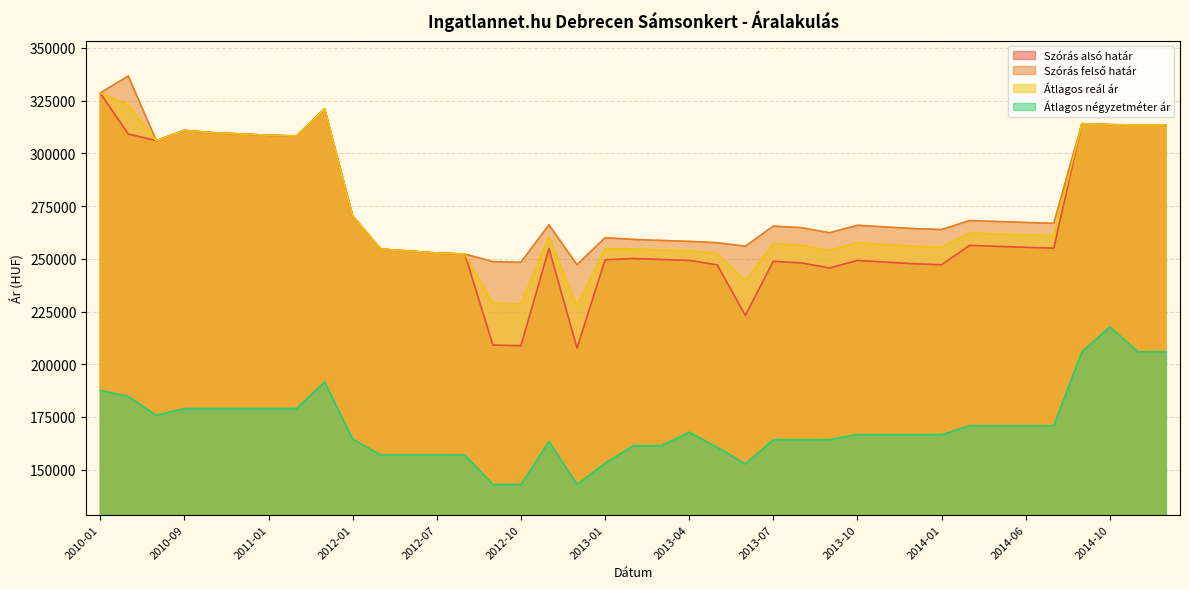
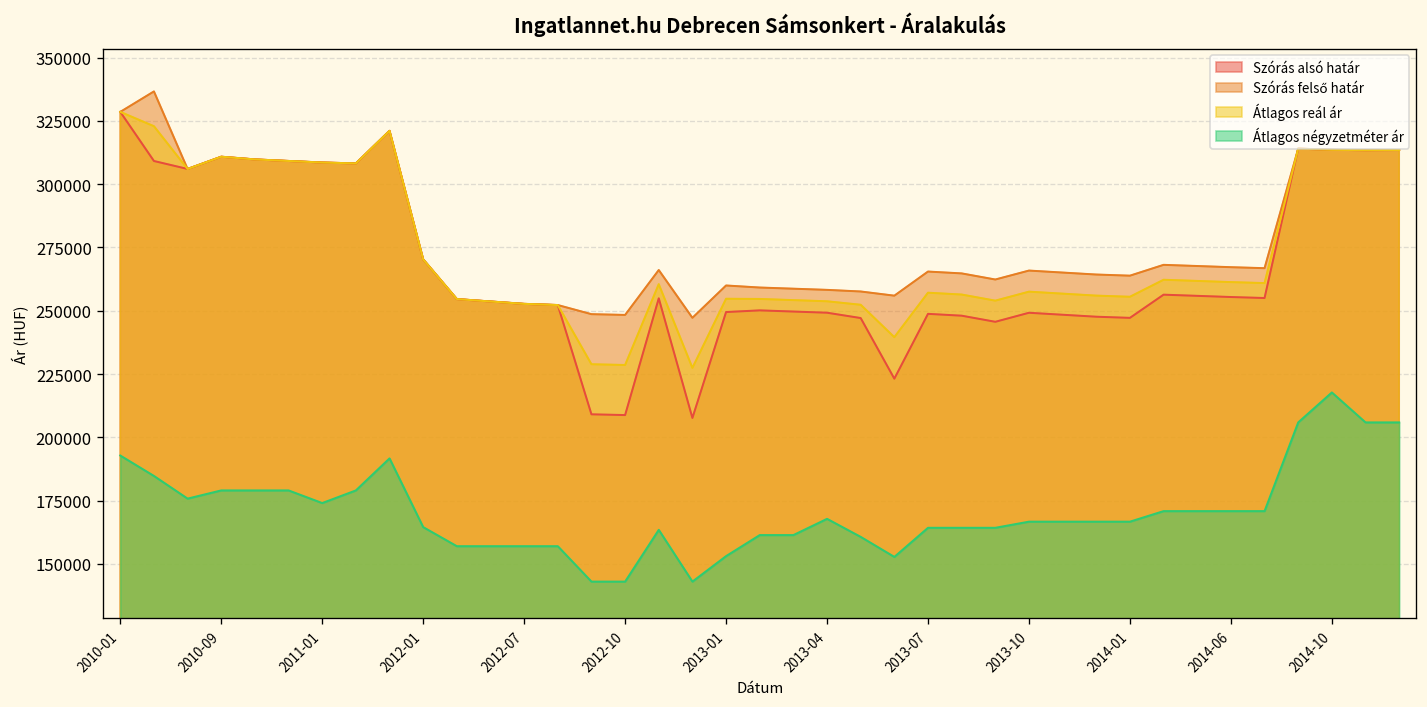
  {
    "Átlagos négyzetméter ár": {
-     "2010-01": 188000,
+     "2010-01": 193000,
      "2010-09": 179000,
-     "2011-01": 179000,
+     "2011-01": 174000,
      "2012-01": 165000,
      "2012-07": 157000,
      "2012-10": 143000,
      "2013-01": 153000,
      "2013-04": 168000,
      "2013-07": 164000,
      "2013-10": 167000,
      "2014-01": 167000,
      "2014-06": 171000,
      "2014-10": 218000
    }
  }
